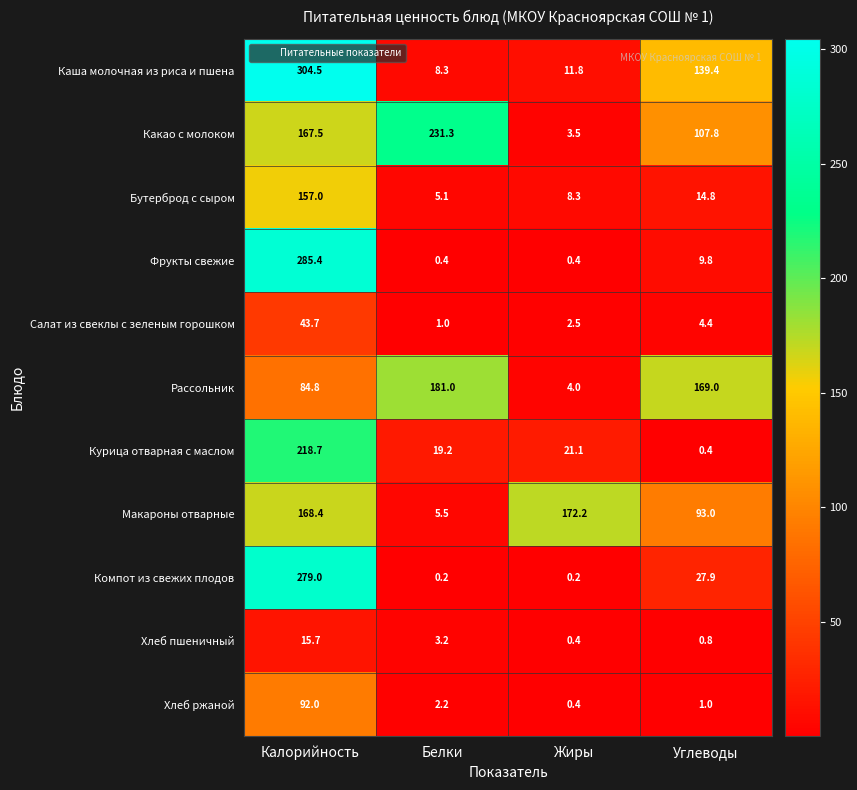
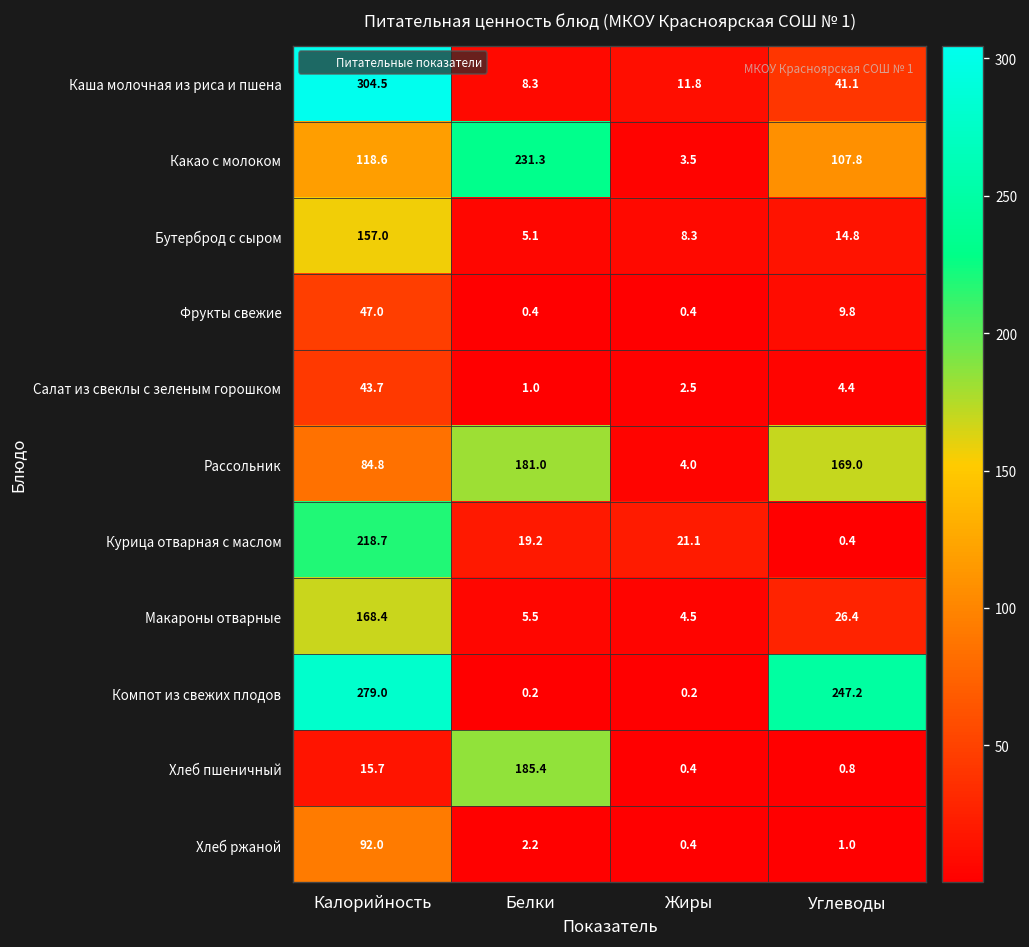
  {
    "Каша молочная из риса и пшена": {
      "Калорийность": 304.5,
      "Белки": 8.3,
      "Жиры": 11.8,
-     "Углеводы": 139.4
+     "Углеводы": 41.1
    },
    "Какао с молоком": {
-     "Калорийность": 167.5,
+     "Калорийность": 118.6,
      "Белки": 231.3,
      "Жиры": 3.5,
      "Углеводы": 107.8
    },
    "Бутерброд с сыром": {
      "Калорийность": 157.0,
      "Белки": 5.1,
      "Жиры": 8.3,
      "Углеводы": 14.8
    },
    "Фрукты свежие": {
-     "Калорийность": 285.4,
+     "Калорийность": 47.0,
      "Белки": 0.4,
      "Жиры": 0.4,
      "Углеводы": 9.8
    },
    "Салат из свеклы с зеленым горошком": {
      "Калорийность": 43.7,
      "Белки": 1.0,
      "Жиры": 2.5,
      "Углеводы": 4.4
    },
    "Рассольник": {
      "Калорийность": 84.8,
      "Белки": 181.0,
      "Жиры": 4.0,
      "Углеводы": 169.0
    },
    "Курица отварная с маслом": {
      "Калорийность": 218.7,
      "Белки": 19.2,
      "Жиры": 21.1,
      "Углеводы": 0.4
    },
    "Макароны отварные": {
      "Калорийность": 168.4,
      "Белки": 5.5,
-     "Жиры": 172.2,
-     "Углеводы": 93.0
+     "Жиры": 4.5,
+     "Углеводы": 26.4
    },
    "Компот из свежих плодов": {
      "Калорийность": 279.0,
      "Белки": 0.2,
      "Жиры": 0.2,
-     "Углеводы": 27.9
+     "Углеводы": 247.2
    },
    "Хлеб пшеничный": {
      "Калорийность": 15.7,
-     "Белки": 3.2,
+     "Белки": 185.4,
      "Жиры": 0.4,
      "Углеводы": 0.8
    },
    "Хлеб ржаной": {
      "Калорийность": 92.0,
      "Белки": 2.2,
      "Жиры": 0.4,
      "Углеводы": 1.0
    }
  }
